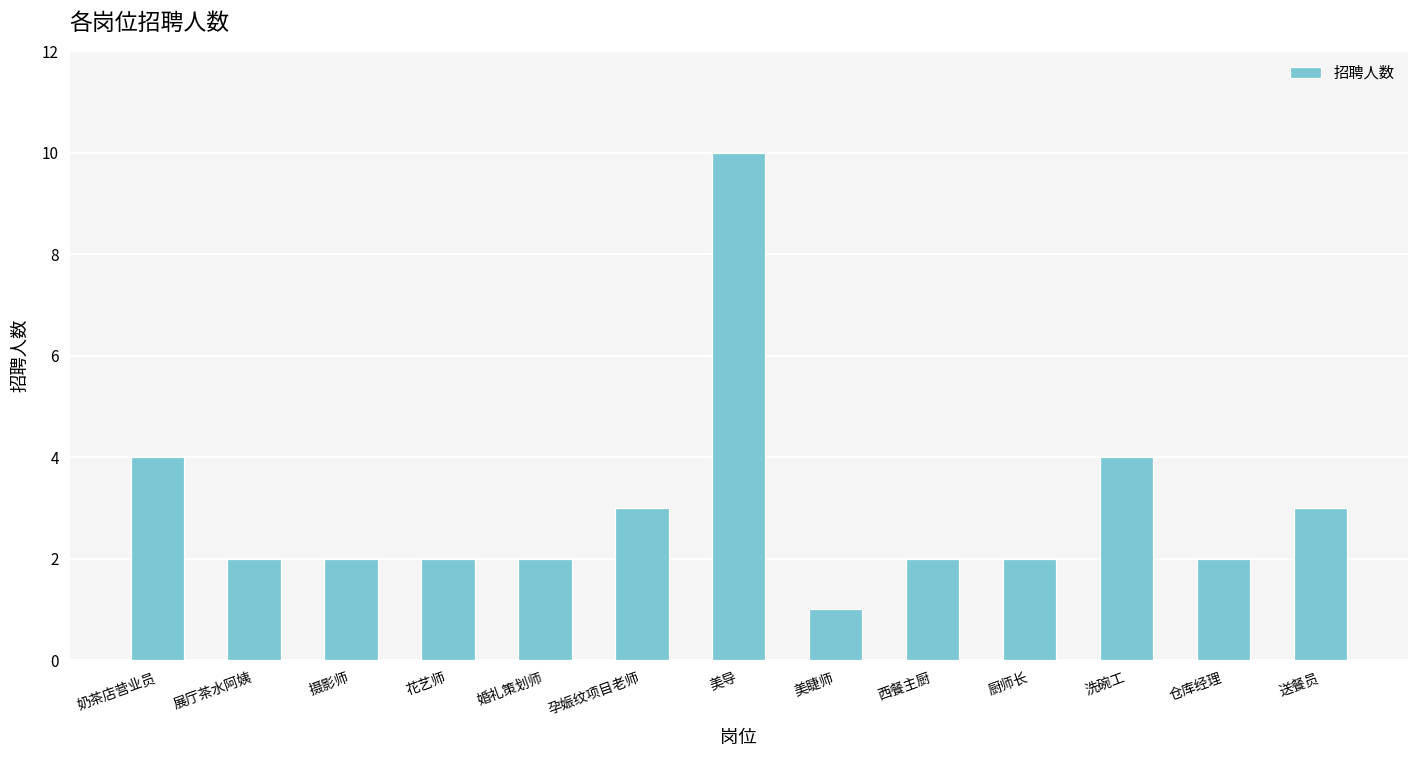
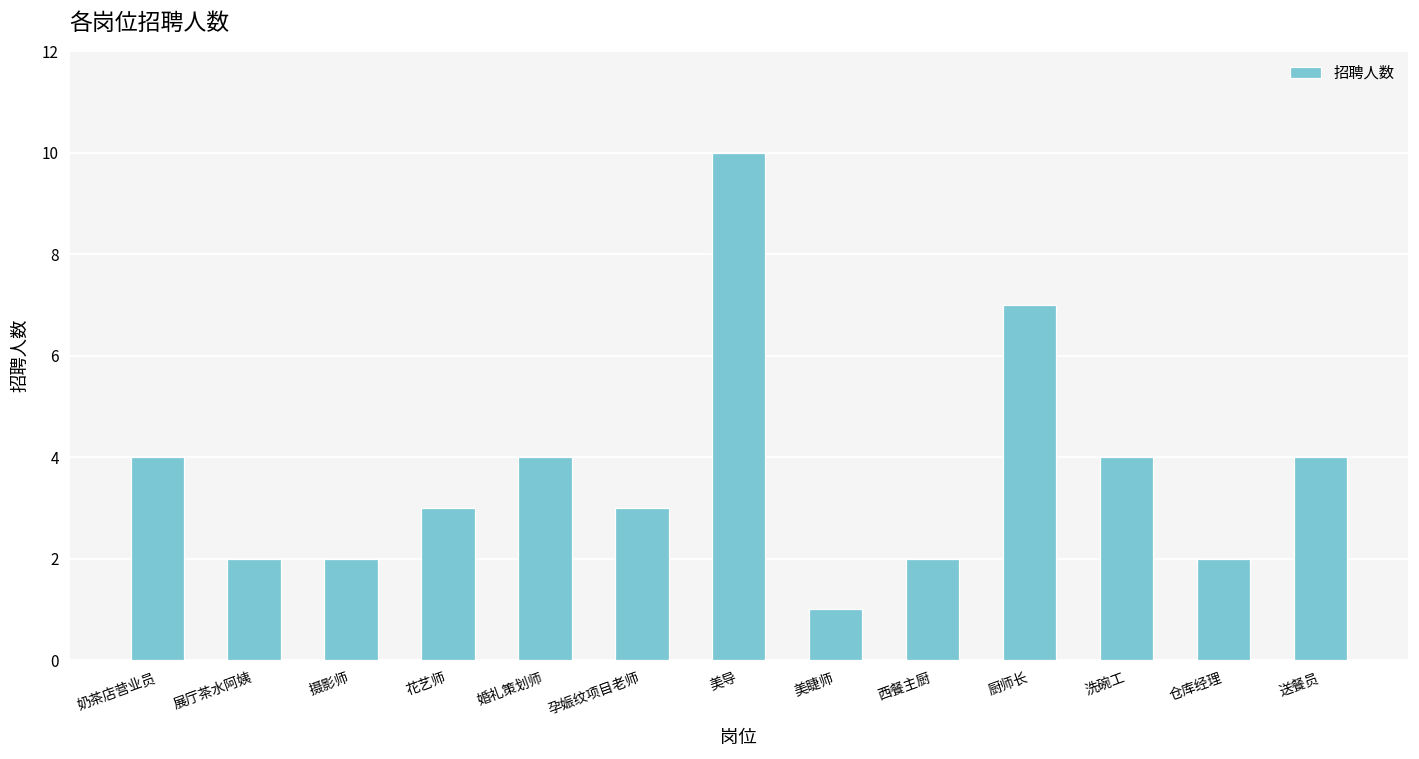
  {
    "奶茶店营业员": 4,
    "展厅茶水阿姨": 2,
    "摄影师": 2,
-   "花艺师": 2,
-   "婚礼策划师": 2,
+   "花艺师": 3,
+   "婚礼策划师": 4,
    "孕娠纹项目老师": 3,
    "美导": 10,
    "美睫师": 1,
    "西餐主厨": 2,
-   "厨师长": 2,
+   "厨师长": 7,
    "洗碗工": 4,
    "仓库经理": 2,
-   "送餐员": 3
+   "送餐员": 4
  }
